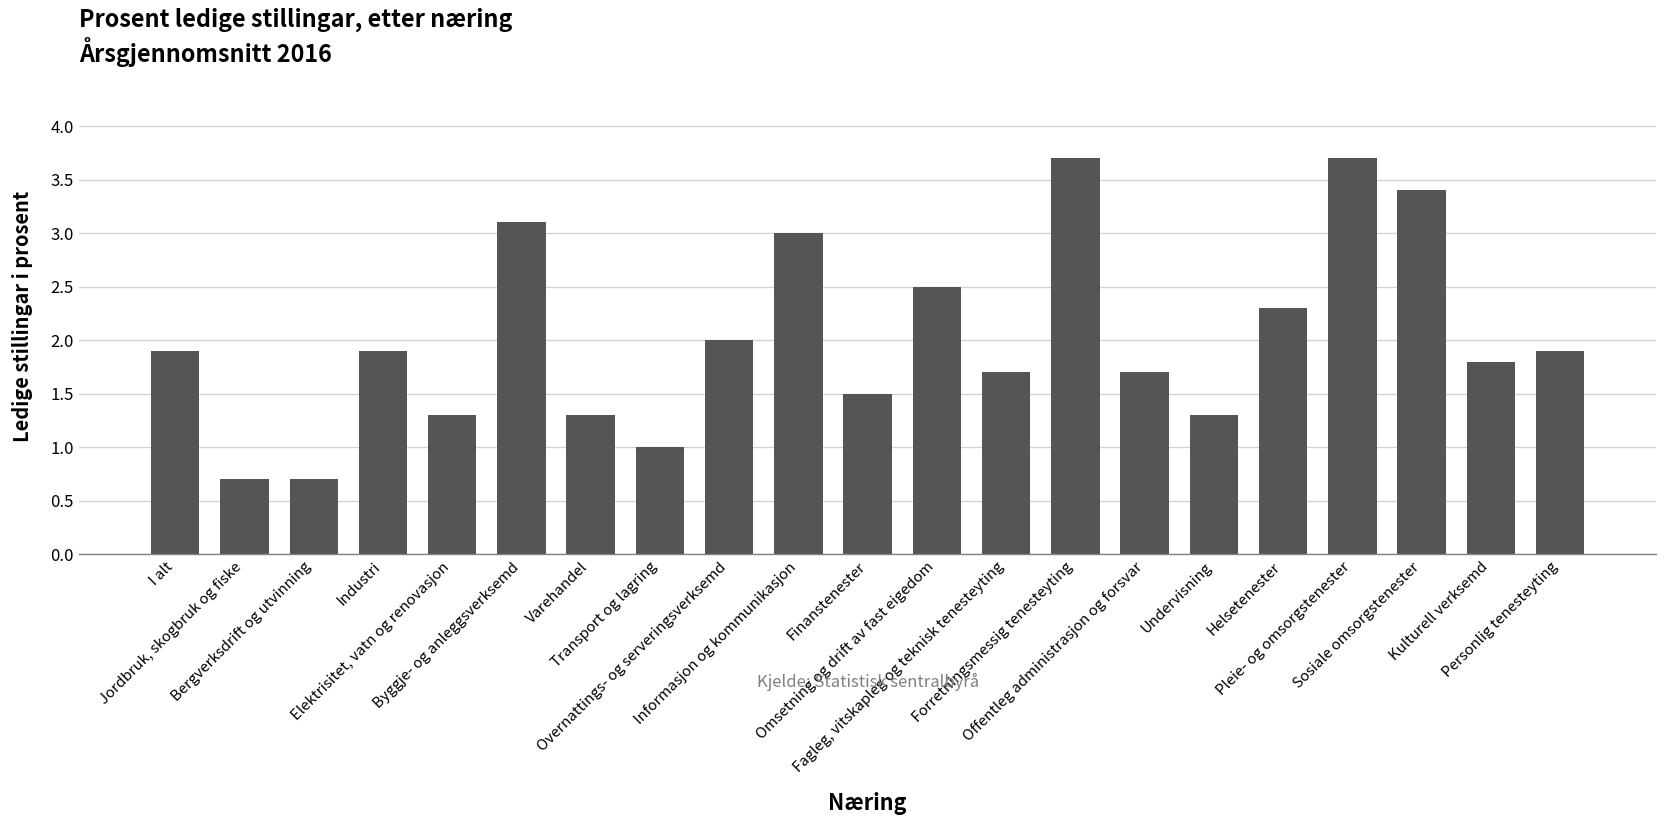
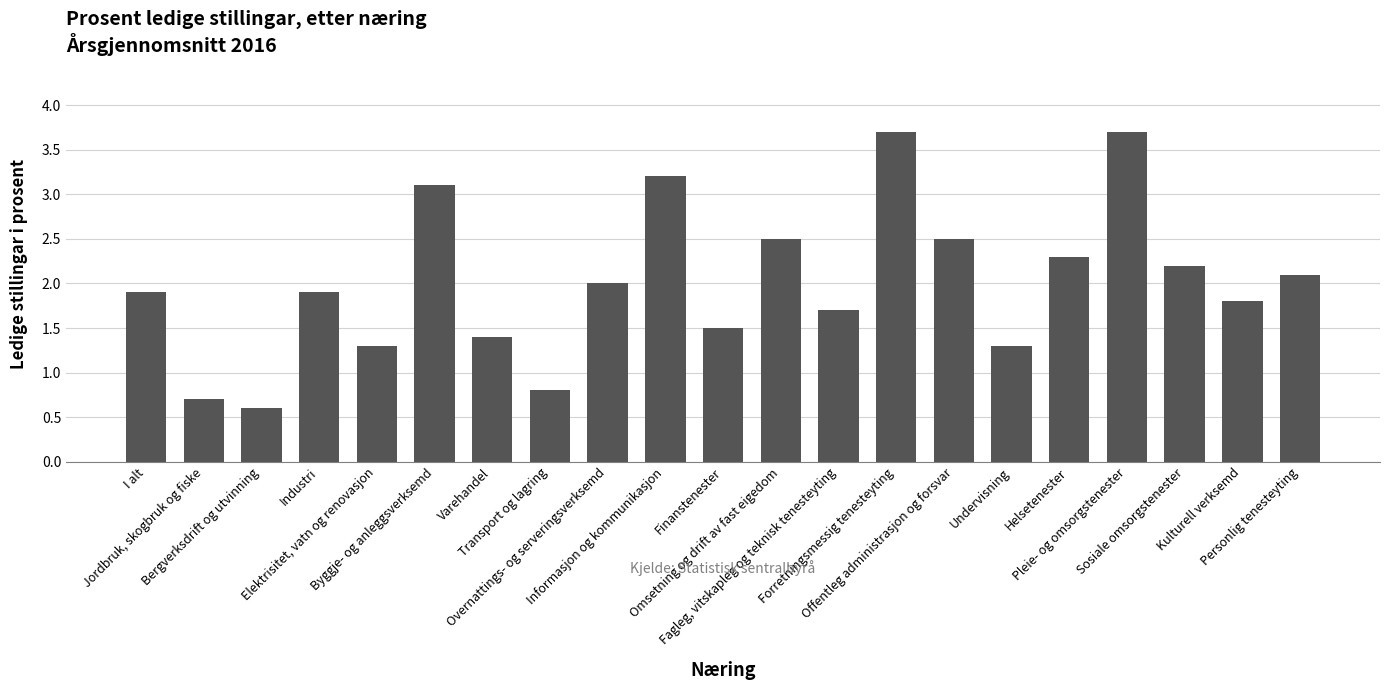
  {
    "I alt": 1.9,
    "Jordbruk, skogbruk og fiske": 0.7,
-   "Bergverksdrift og utvinning": 0.7,
+   "Bergverksdrift og utvinning": 0.6,
    "Industri": 1.9,
    "Elektrisitet, vatn og renovasjon": 1.3,
    "Byggje- og anleggsverksemd": 3.1,
-   "Varehandel": 1.3,
-   "Transport og lagring": 1.0,
+   "Varehandel": 1.4,
+   "Transport og lagring": 0.8,
    "Overnattings- og serveringsverksemd": 2.0,
-   "Informasjon og kommunikasjon": 3.0,
+   "Informasjon og kommunikasjon": 3.2,
    "Finanstenester": 1.5,
    "Omsetning og drift av fast eigedom": 2.5,
    "Fagleg, vitskapleg og teknisk tenesteyting": 1.7,
    "Forretningsmessig tenesteyting": 3.7,
-   "Offentleg administrasjon og forsvar": 1.7,
+   "Offentleg administrasjon og forsvar": 2.5,
    "Undervisning": 1.3,
    "Helsetenester": 2.3,
    "Pleie- og omsorgstenester": 3.7,
-   "Sosiale omsorgstenester": 3.4,
+   "Sosiale omsorgstenester": 2.2,
    "Kulturell verksemd": 1.8,
-   "Personlig tenesteyting": 1.9
+   "Personlig tenesteyting": 2.1
  }
